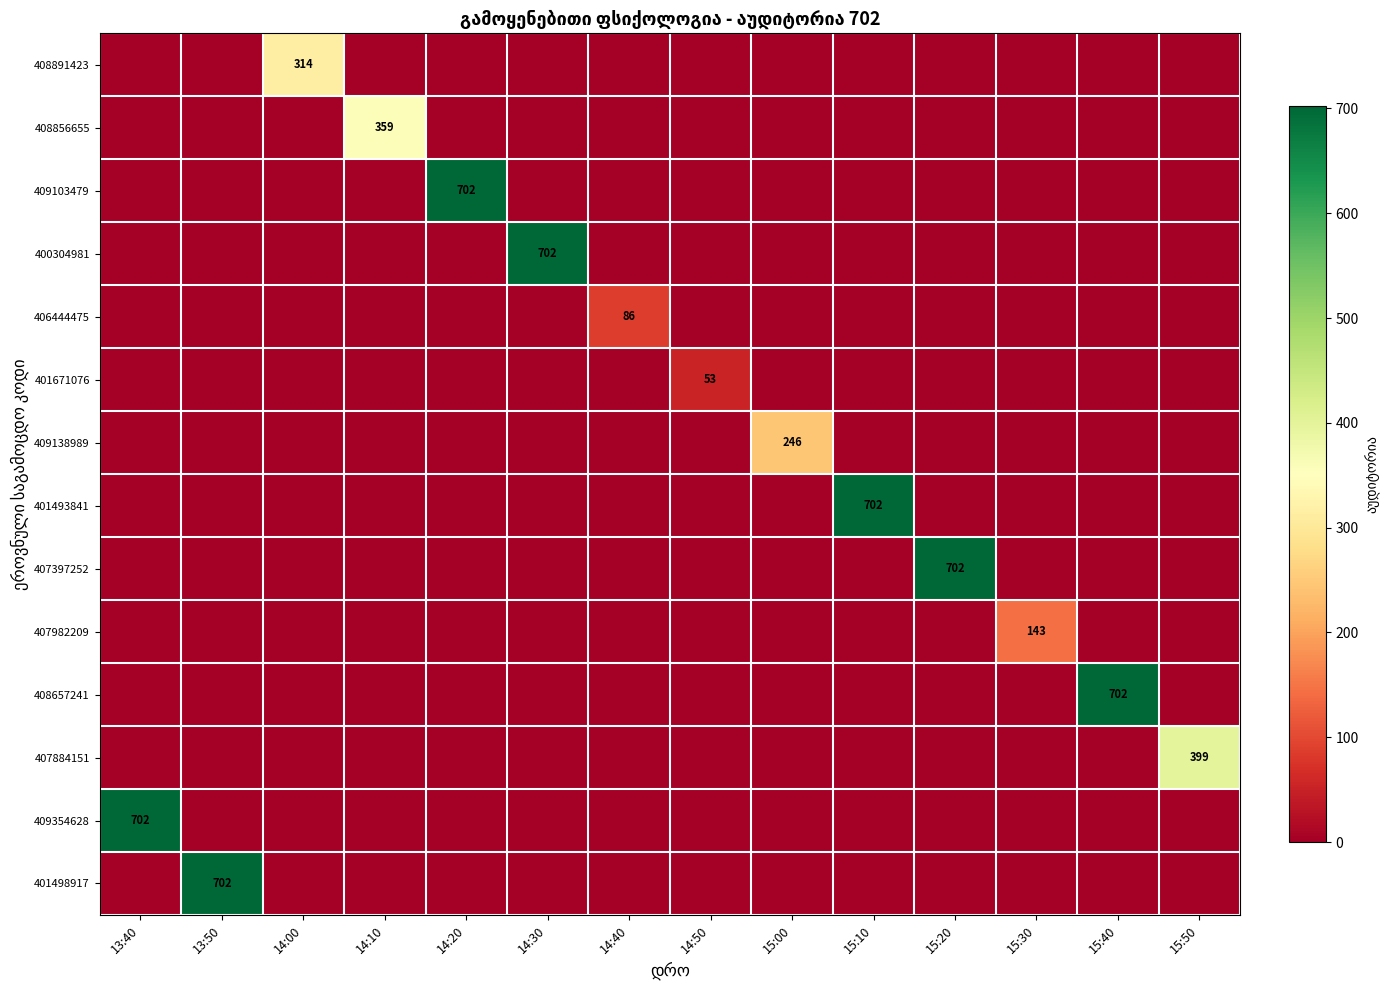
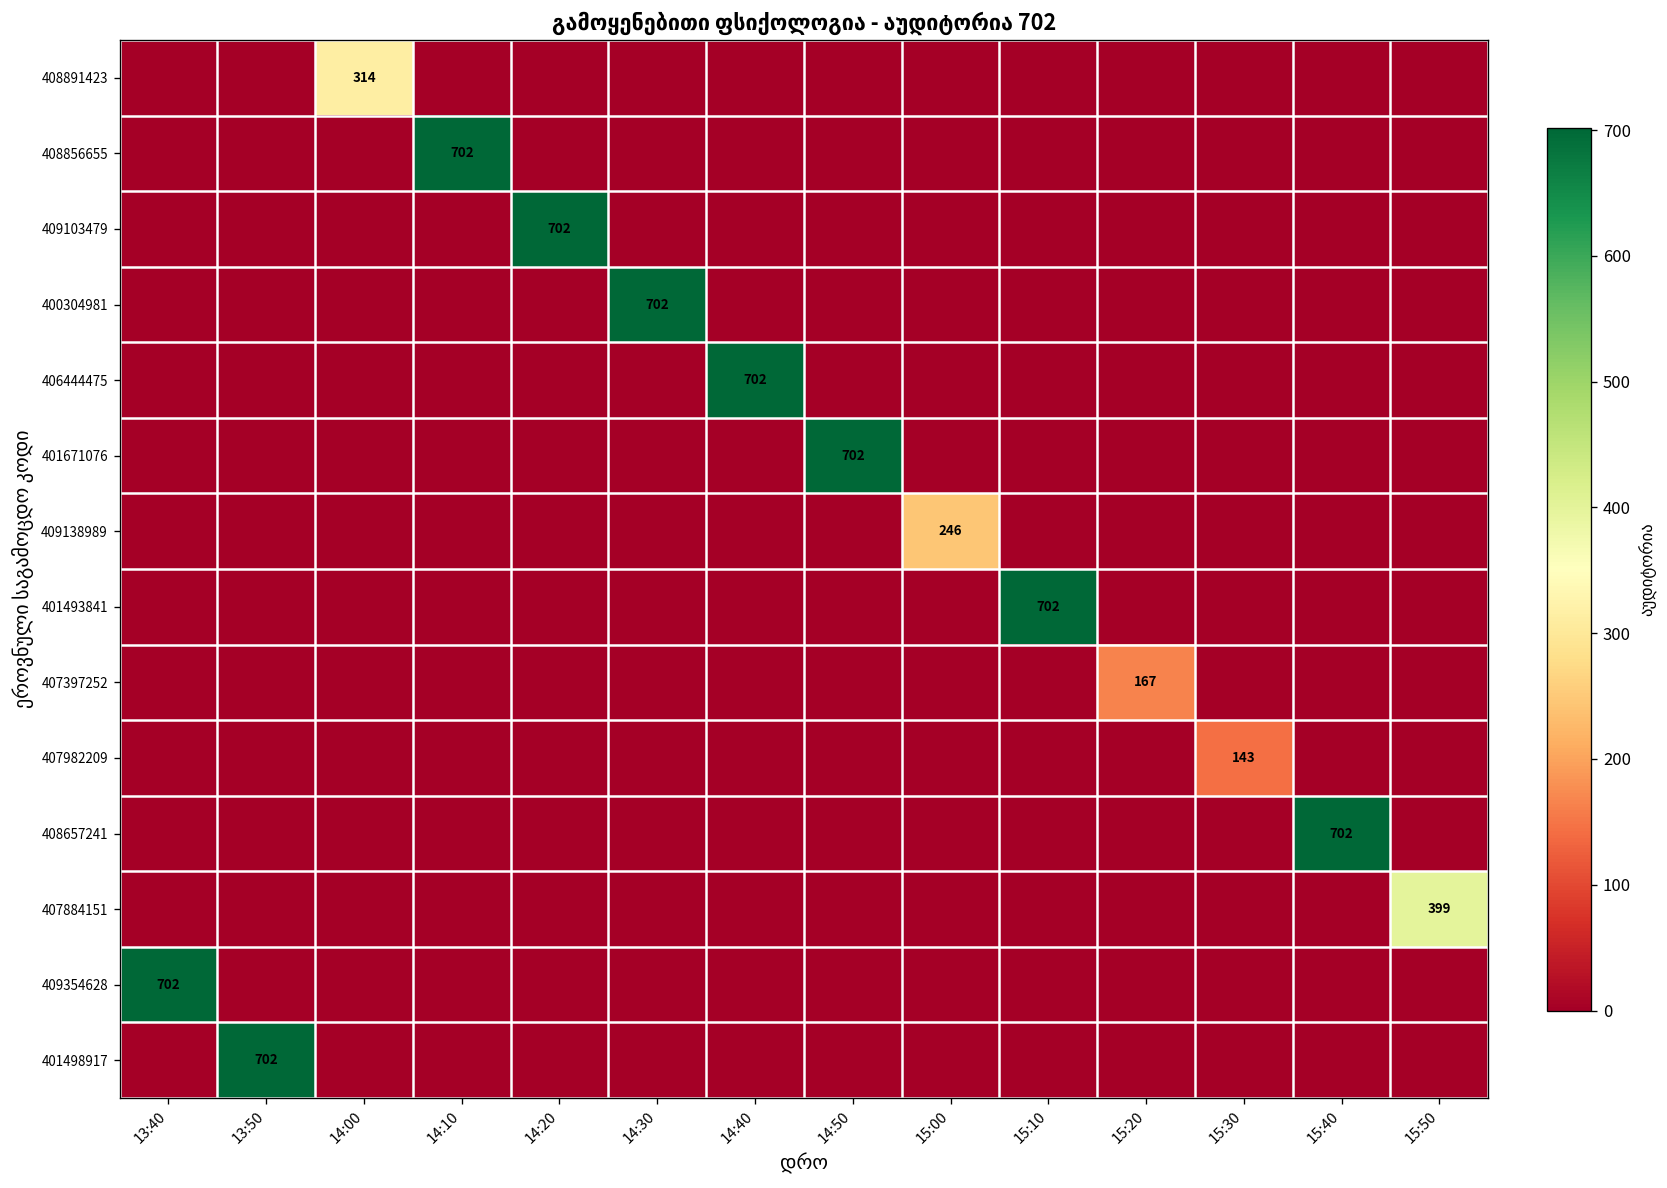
  {
    "408891423": {
      "14:00": 314
    },
    "408856655": {
-     "14:10": 359
+     "14:10": 702
    },
    "409103479": {
      "14:20": 702
    },
    "400304981": {
      "14:30": 702
    },
    "406444475": {
-     "14:40": 86
+     "14:40": 702
    },
    "401671076": {
-     "14:50": 53
+     "14:50": 702
    },
    "409138989": {
      "15:00": 246
    },
    "401493841": {
      "15:10": 702
    },
    "407397252": {
-     "15:20": 702
+     "15:20": 167
    },
    "407982209": {
      "15:30": 143
    },
    "408657241": {
      "15:40": 702
    },
    "407884151": {
      "15:50": 399
    },
    "409354628": {
      "13:40": 702
    },
    "401498917": {
      "13:50": 702
    }
  }
